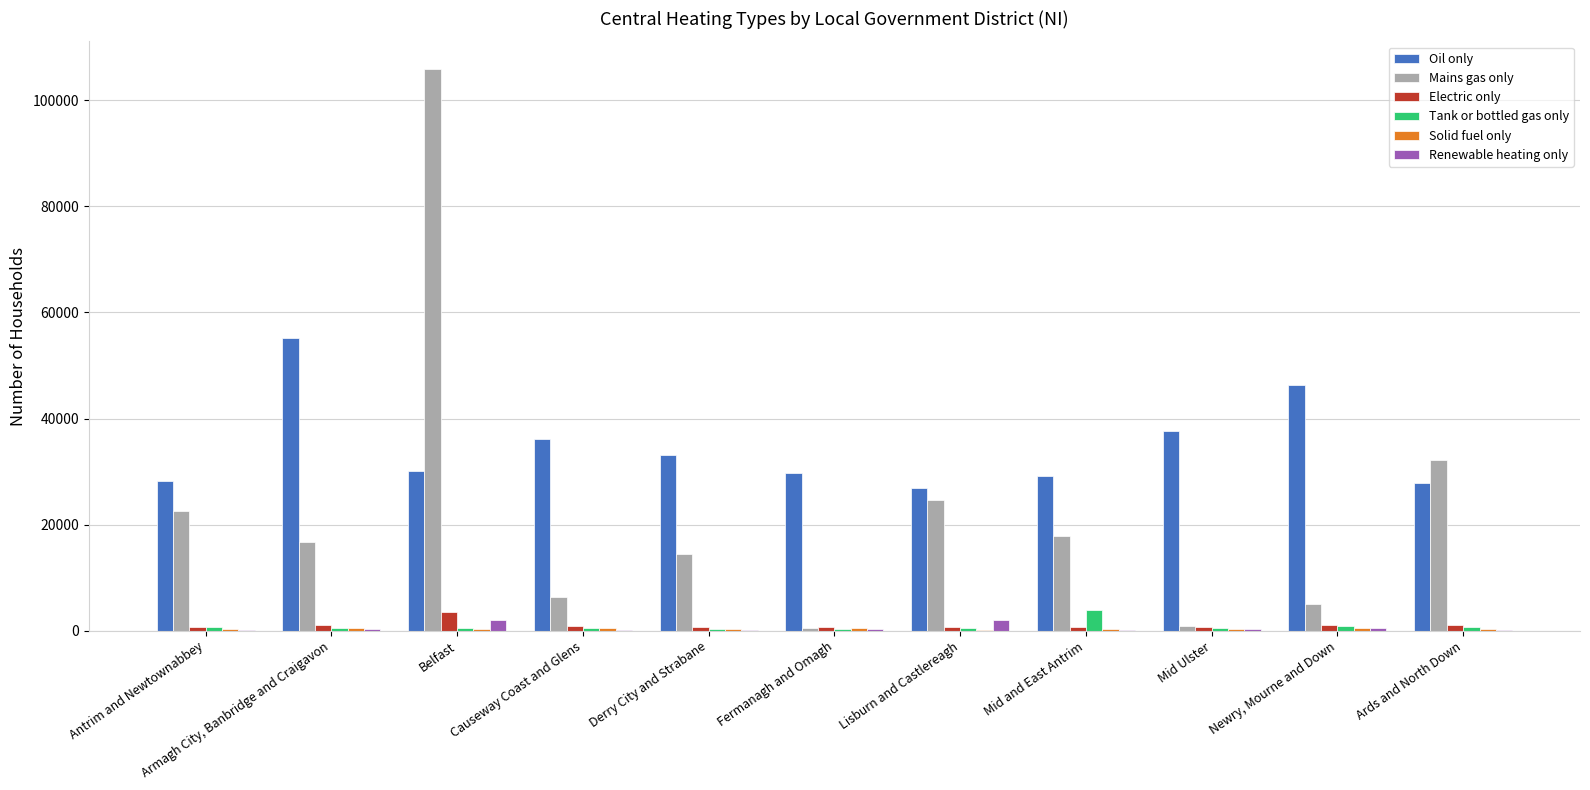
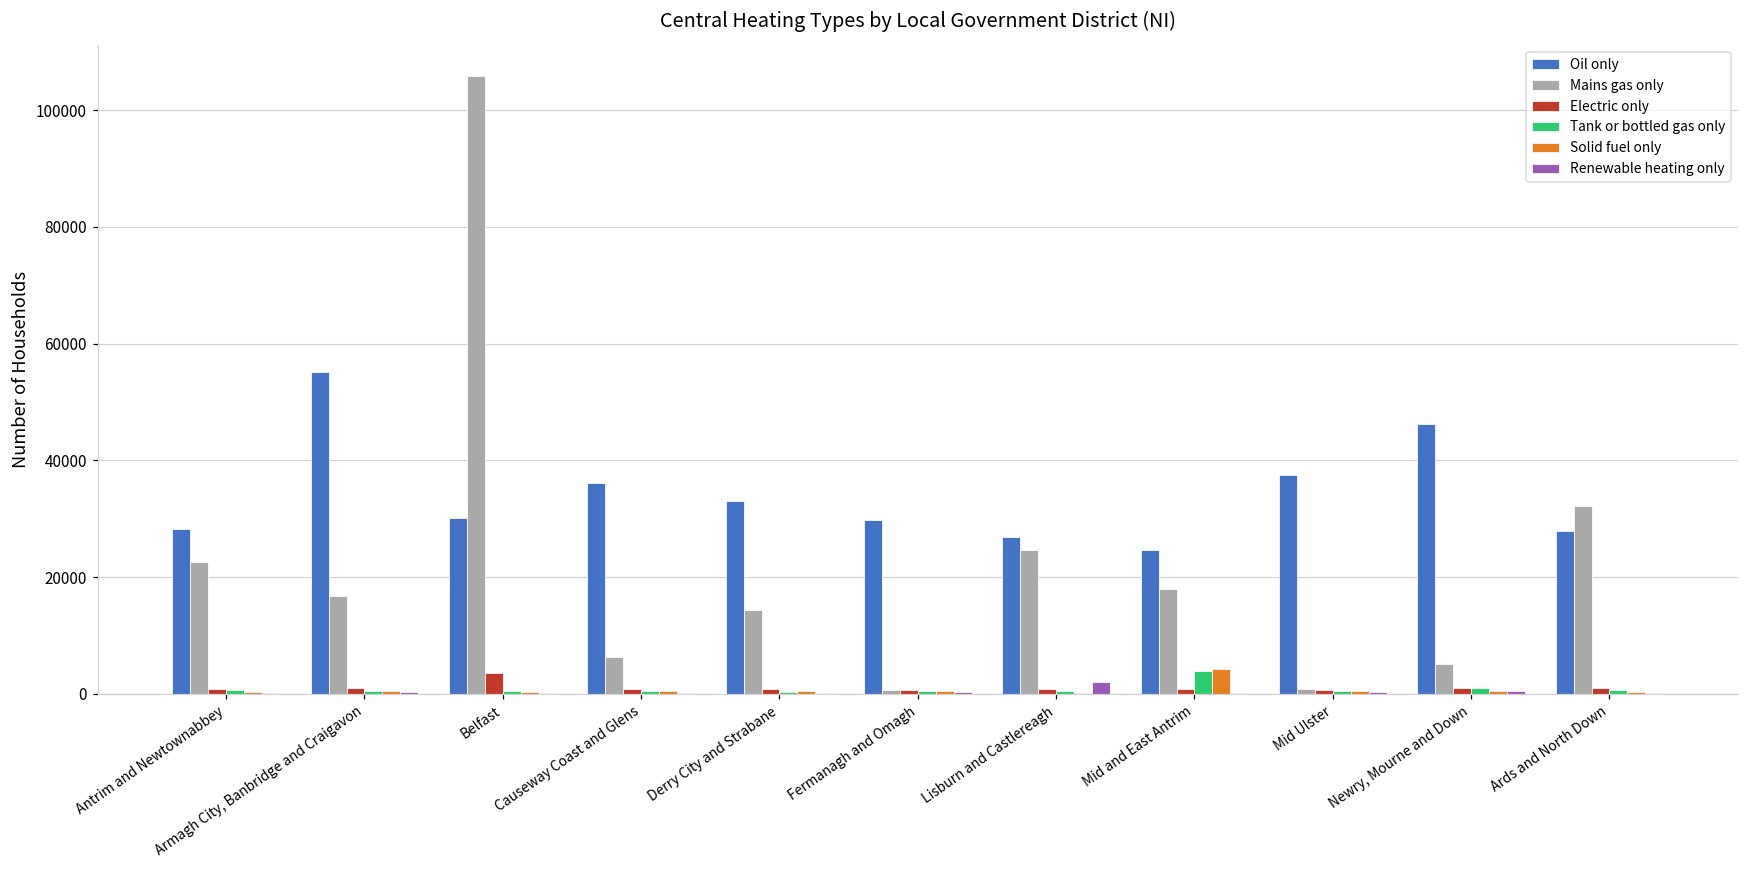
  {
    "Oil only": {
      "Antrim and Newtownabbey": 28000,
      "Armagh City, Banbridge and Craigavon": 55000,
      "Belfast": 30000,
      "Causeway Coast and Glens": 36000,
      "Derry City and Strabane": 33000,
      "Fermanagh and Omagh": 30000,
      "Lisburn and Castlereagh": 27000,
-     "Mid and East Antrim": 29000,
+     "Mid and East Antrim": 25000,
      "Mid Ulster": 38000,
      "Newry, Mourne and Down": 46000,
      "Ards and North Down": 28000
    },
    "Mains gas only": {
      "Antrim and Newtownabbey": 23000,
      "Armagh City, Banbridge and Craigavon": 17000,
      "Belfast": 106000,
      "Causeway Coast and Glens": 6000,
      "Derry City and Strabane": 14000,
      "Fermanagh and Omagh": 1000,
      "Lisburn and Castlereagh": 25000,
      "Mid and East Antrim": 18000,
      "Mid Ulster": 1000,
      "Newry, Mourne and Down": 5000,
      "Ards and North Down": 32000
    },
    "Electric only": {
      "Antrim and Newtownabbey": 1000,
      "Armagh City, Banbridge and Craigavon": 1000,
      "Belfast": 4000,
      "Causeway Coast and Glens": 1000,
      "Derry City and Strabane": 1000,
      "Fermanagh and Omagh": 1000,
      "Lisburn and Castlereagh": 1000,
      "Mid and East Antrim": 1000,
      "Mid Ulster": 1000,
      "Newry, Mourne and Down": 1000,
      "Ards and North Down": 1000
    },
    "Tank or bottled gas only": {
      "Antrim and Newtownabbey": 1000,
      "Belfast": 0,
      "Causeway Coast and Glens": 0,
      "Mid and East Antrim": 4000,
      "Newry, Mourne and Down": 1000,
      "Ards and North Down": 1000
    },
    "Solid fuel only": {
      "Armagh City, Banbridge and Craigavon": 1000,
      "Causeway Coast and Glens": 0,
      "Fermanagh and Omagh": 0,
-     "Mid and East Antrim": 0,
+     "Mid and East Antrim": 4000,
      "Newry, Mourne and Down": 1000
    },
    "Renewable heating only": {
-     "Belfast": 2000,
+     "Belfast": 0,
      "Lisburn and Castlereagh": 2000,
      "Newry, Mourne and Down": 1000
    }
  }
